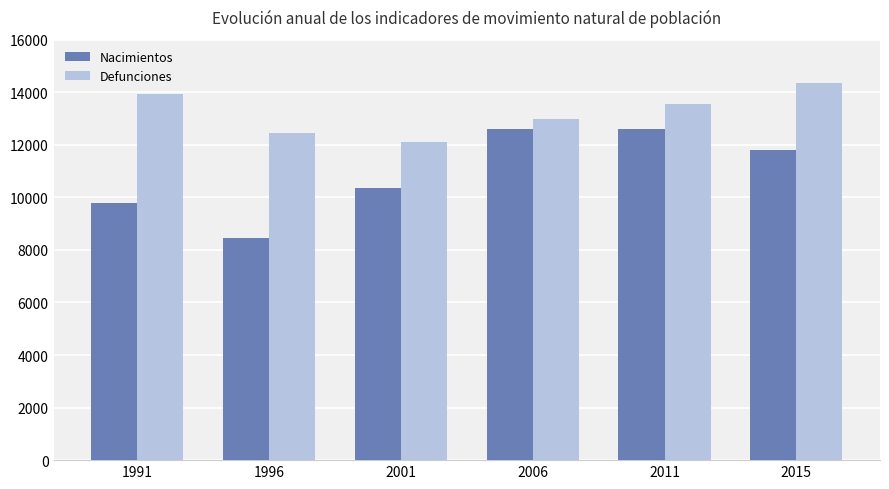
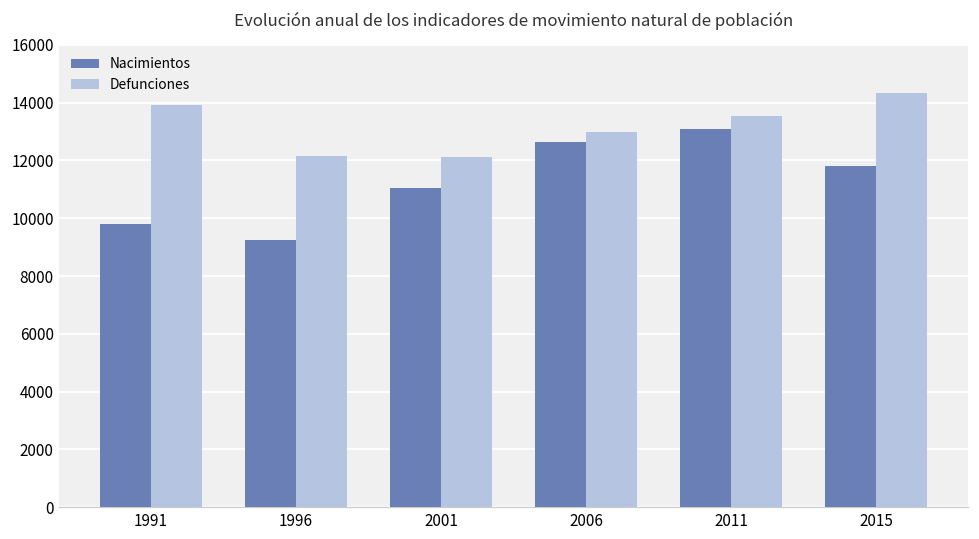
  {
    "Nacimientos": {
      "1991": 9800,
-     "1996": 8500,
-     "2001": 10300,
+     "1996": 9300,
+     "2001": 11100,
      "2006": 12600,
-     "2011": 12600,
+     "2011": 13100,
      "2015": 11800
    },
    "Defunciones": {
      "1991": 13900,
-     "1996": 12500,
+     "1996": 12100,
      "2001": 12100,
      "2006": 13000,
      "2011": 13600,
      "2015": 14300
    }
  }
